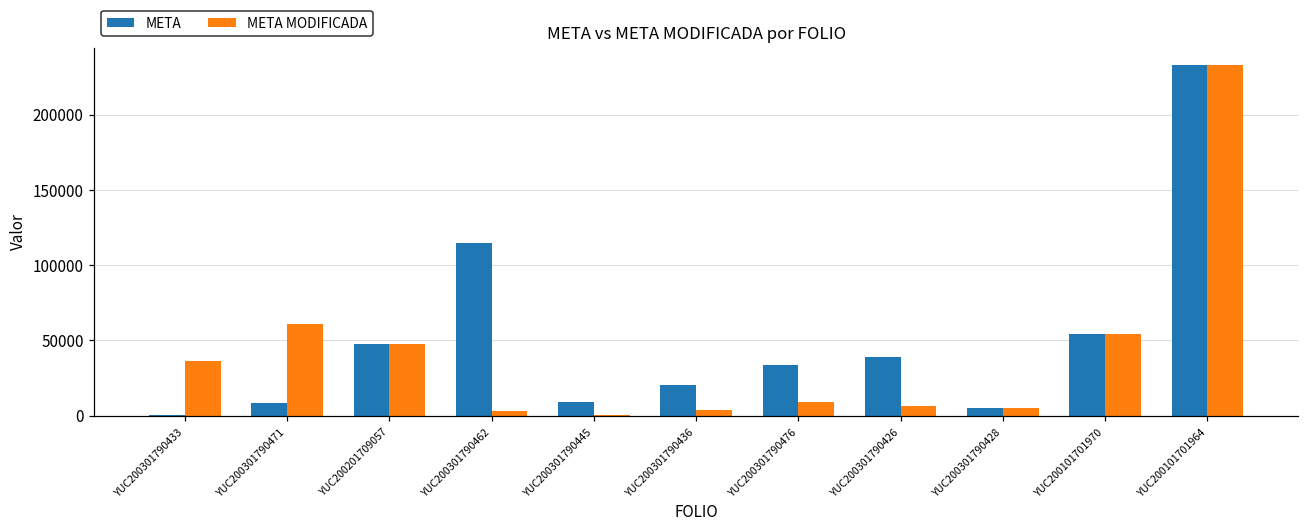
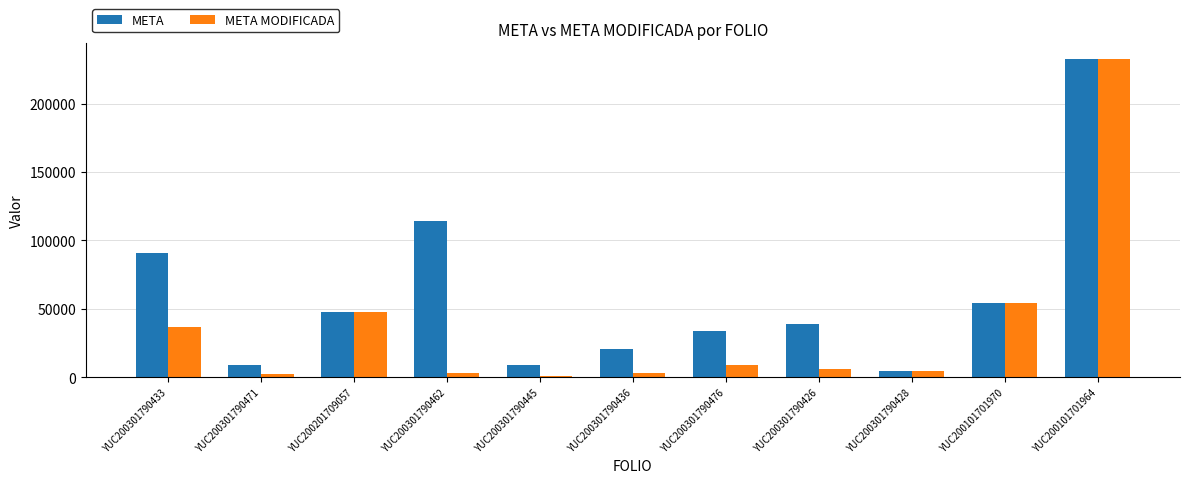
  {
    "META": {
-     "YUC200301790433": 0,
+     "YUC200301790433": 90000,
      "YUC200301790471": 9000,
      "YUC200201709057": 48000,
      "YUC200301790462": 114000,
      "YUC200301790445": 9000,
      "YUC200301790436": 21000,
      "YUC200301790476": 34000,
      "YUC200301790426": 39000,
      "YUC200301790428": 5000,
      "YUC200101701970": 54000,
      "YUC200101701964": 233000
    },
    "META MODIFICADA": {
      "YUC200301790433": 37000,
-     "YUC200301790471": 61000,
+     "YUC200301790471": 2000,
      "YUC200201709057": 48000,
      "YUC200301790462": 3000,
      "YUC200301790436": 3000,
      "YUC200301790476": 9000,
      "YUC200301790426": 6000,
      "YUC200301790428": 5000,
      "YUC200101701970": 54000,
      "YUC200101701964": 233000
    }
  }
